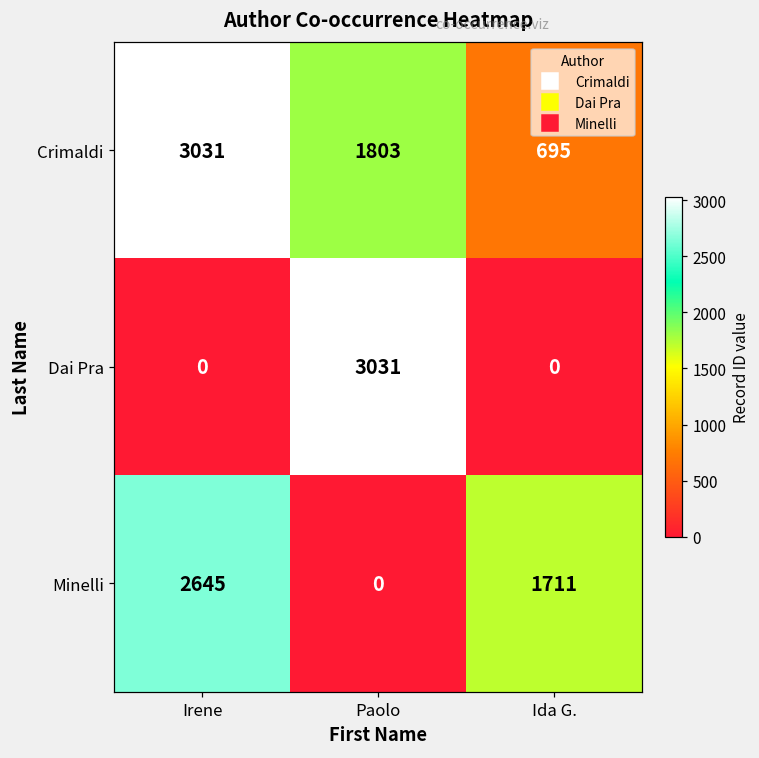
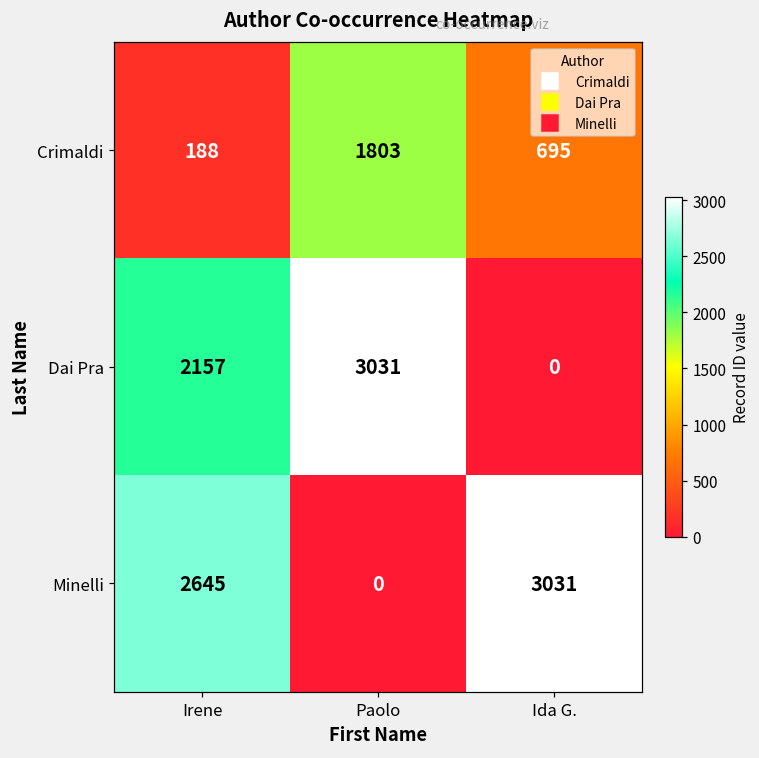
  {
    "Crimaldi": {
-     "Irene": 3031,
+     "Irene": 188,
      "Paolo": 1803,
      "Ida G.": 695
    },
    "Dai Pra": {
-     "Irene": 0,
+     "Irene": 2157,
      "Paolo": 3031,
      "Ida G.": 0
    },
    "Minelli": {
      "Irene": 2645,
      "Paolo": 0,
-     "Ida G.": 1711
+     "Ida G.": 3031
    }
  }
